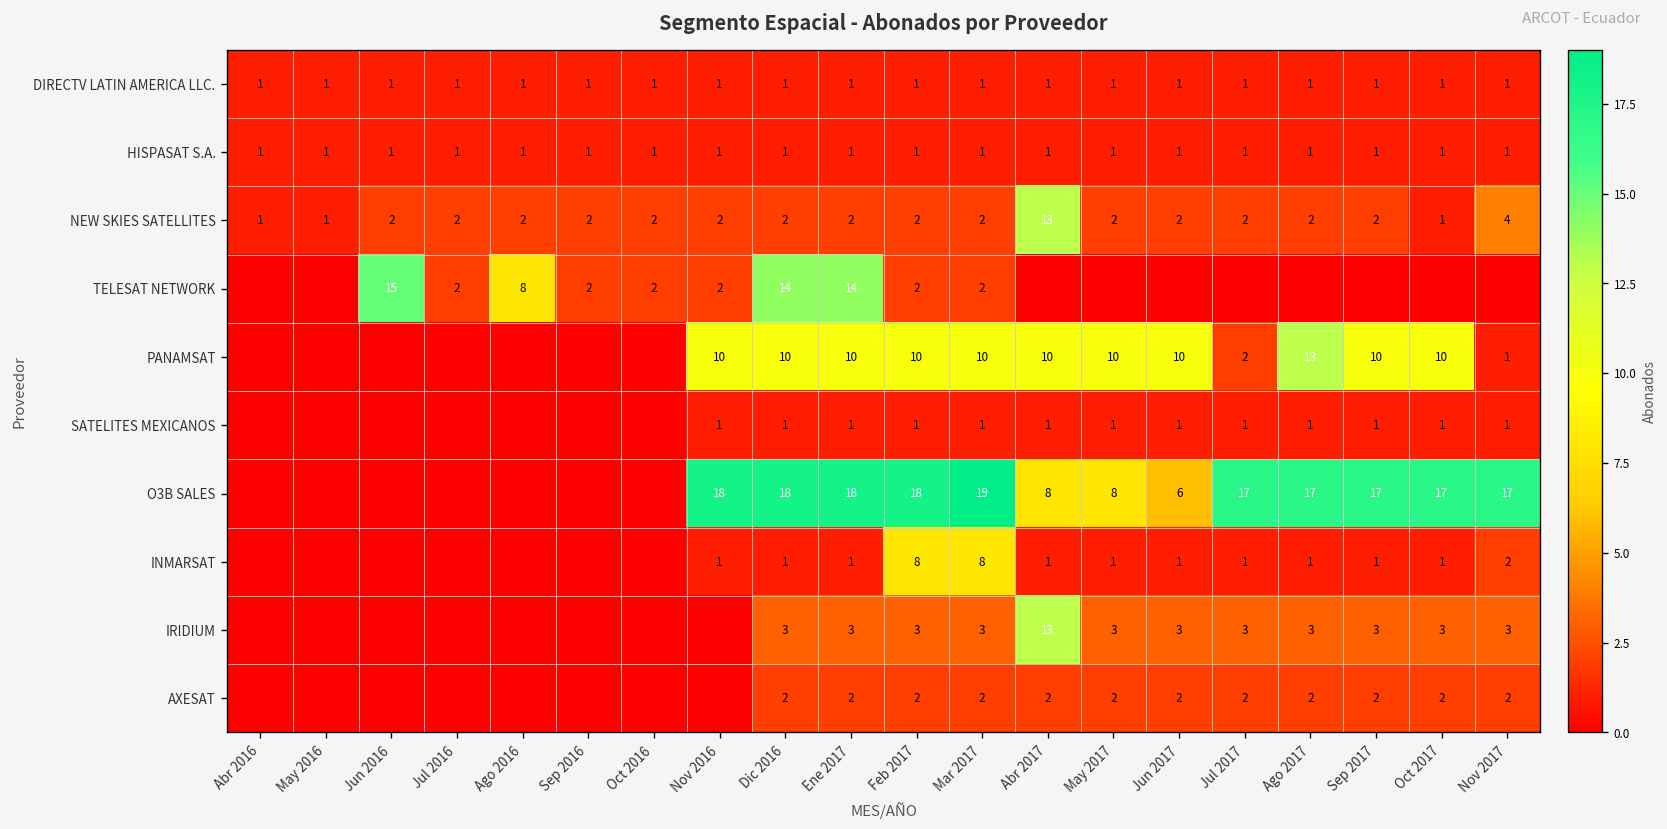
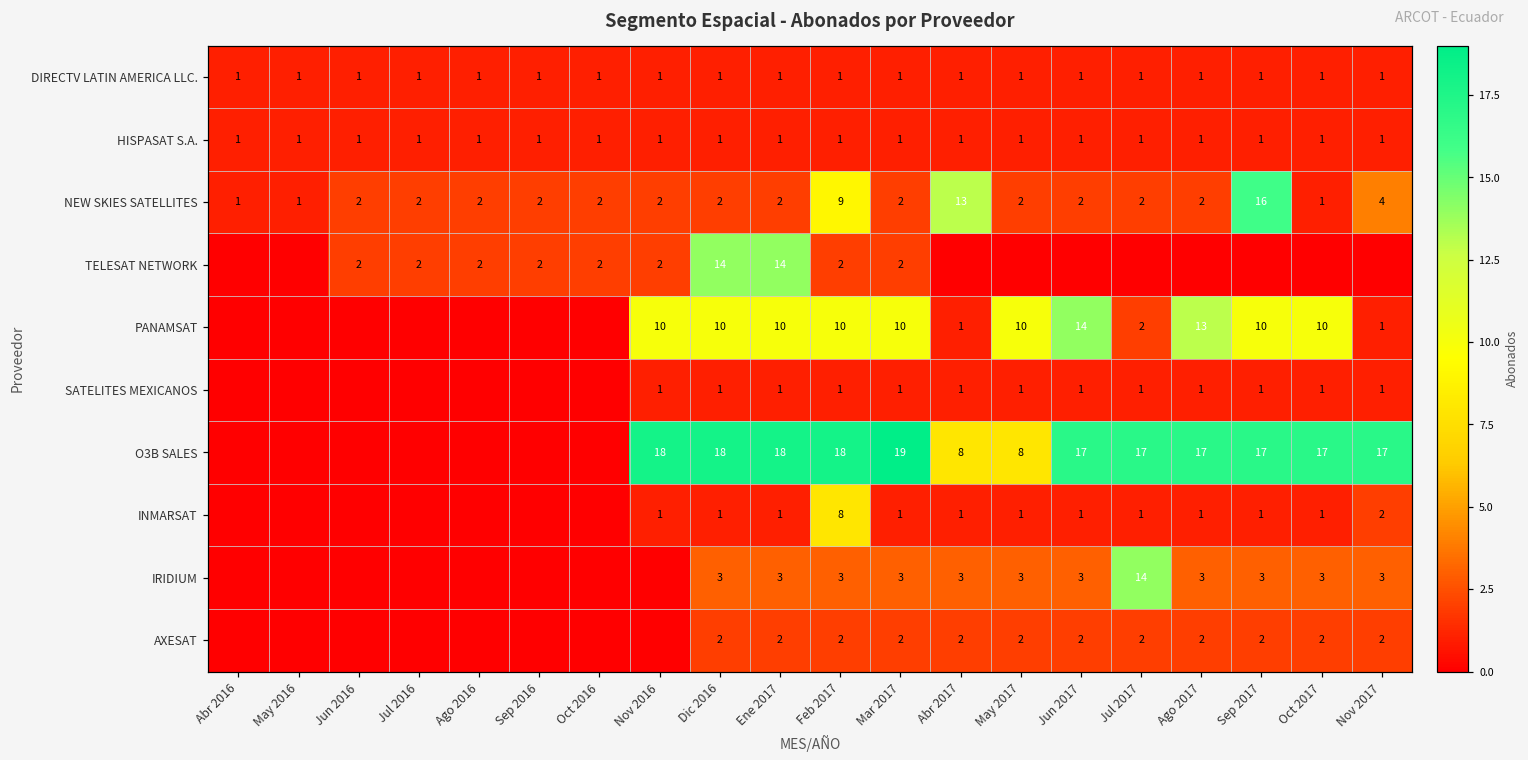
  {
    "DIRECTV LATIN AMERICA LLC.": {
      "Abr 2016": 1,
      "May 2016": 1,
      "Jun 2016": 1,
      "Jul 2016": 1,
      "Ago 2016": 1,
      "Sep 2016": 1,
      "Oct 2016": 1,
      "Nov 2016": 1,
      "Dic 2016": 1,
      "Ene 2017": 1,
      "Feb 2017": 1,
      "Mar 2017": 1,
      "Abr 2017": 1,
      "May 2017": 1,
      "Jun 2017": 1,
      "Jul 2017": 1,
      "Ago 2017": 1,
      "Sep 2017": 1,
      "Oct 2017": 1,
      "Nov 2017": 1
    },
    "HISPASAT S.A.": {
      "Abr 2016": 1,
      "May 2016": 1,
      "Jun 2016": 1,
      "Jul 2016": 1,
      "Ago 2016": 1,
      "Sep 2016": 1,
      "Oct 2016": 1,
      "Nov 2016": 1,
      "Dic 2016": 1,
      "Ene 2017": 1,
      "Feb 2017": 1,
      "Mar 2017": 1,
      "Abr 2017": 1,
      "May 2017": 1,
      "Jun 2017": 1,
      "Jul 2017": 1,
      "Ago 2017": 1,
      "Sep 2017": 1,
      "Oct 2017": 1,
      "Nov 2017": 1
    },
    "NEW SKIES SATELLITES": {
      "Abr 2016": 1,
      "May 2016": 1,
      "Jun 2016": 2,
      "Jul 2016": 2,
      "Ago 2016": 2,
      "Sep 2016": 2,
      "Oct 2016": 2,
      "Nov 2016": 2,
      "Dic 2016": 2,
      "Ene 2017": 2,
-     "Feb 2017": 2,
+     "Feb 2017": 9,
      "Mar 2017": 2,
      "Abr 2017": 13,
      "May 2017": 2,
      "Jun 2017": 2,
      "Jul 2017": 2,
      "Ago 2017": 2,
-     "Sep 2017": 2,
+     "Sep 2017": 16,
      "Oct 2017": 1,
      "Nov 2017": 4
    },
    "TELESAT NETWORK": {
-     "Jun 2016": 15,
+     "Jun 2016": 2,
      "Jul 2016": 2,
-     "Ago 2016": 8,
+     "Ago 2016": 2,
      "Sep 2016": 2,
      "Oct 2016": 2,
      "Nov 2016": 2,
      "Dic 2016": 14,
      "Ene 2017": 14,
      "Feb 2017": 2,
      "Mar 2017": 2
    },
    "PANAMSAT": {
      "Nov 2016": 10,
      "Dic 2016": 10,
      "Ene 2017": 10,
      "Feb 2017": 10,
      "Mar 2017": 10,
-     "Abr 2017": 10,
+     "Abr 2017": 1,
      "May 2017": 10,
-     "Jun 2017": 10,
+     "Jun 2017": 14,
      "Jul 2017": 2,
      "Ago 2017": 13,
      "Sep 2017": 10,
      "Oct 2017": 10,
      "Nov 2017": 1
    },
    "SATELITES MEXICANOS": {
      "Nov 2016": 1,
      "Dic 2016": 1,
      "Ene 2017": 1,
      "Feb 2017": 1,
      "Mar 2017": 1,
      "Abr 2017": 1,
      "May 2017": 1,
      "Jun 2017": 1,
      "Jul 2017": 1,
      "Ago 2017": 1,
      "Sep 2017": 1,
      "Oct 2017": 1,
      "Nov 2017": 1
    },
    "O3B SALES": {
      "Nov 2016": 18,
      "Dic 2016": 18,
      "Ene 2017": 18,
      "Feb 2017": 18,
      "Mar 2017": 19,
      "Abr 2017": 8,
      "May 2017": 8,
-     "Jun 2017": 6,
+     "Jun 2017": 17,
      "Jul 2017": 17,
      "Ago 2017": 17,
      "Sep 2017": 17,
      "Oct 2017": 17,
      "Nov 2017": 17
    },
    "INMARSAT": {
      "Nov 2016": 1,
      "Dic 2016": 1,
      "Ene 2017": 1,
      "Feb 2017": 8,
-     "Mar 2017": 8,
+     "Mar 2017": 1,
      "Abr 2017": 1,
      "May 2017": 1,
      "Jun 2017": 1,
      "Jul 2017": 1,
      "Ago 2017": 1,
      "Sep 2017": 1,
      "Oct 2017": 1,
      "Nov 2017": 2
    },
    "IRIDIUM": {
      "Dic 2016": 3,
      "Ene 2017": 3,
      "Feb 2017": 3,
      "Mar 2017": 3,
-     "Abr 2017": 13,
+     "Abr 2017": 3,
      "May 2017": 3,
      "Jun 2017": 3,
-     "Jul 2017": 3,
+     "Jul 2017": 14,
      "Ago 2017": 3,
      "Sep 2017": 3,
      "Oct 2017": 3,
      "Nov 2017": 3
    },
    "AXESAT": {
      "Dic 2016": 2,
      "Ene 2017": 2,
      "Feb 2017": 2,
      "Mar 2017": 2,
      "Abr 2017": 2,
      "May 2017": 2,
      "Jun 2017": 2,
      "Jul 2017": 2,
      "Ago 2017": 2,
      "Sep 2017": 2,
      "Oct 2017": 2,
      "Nov 2017": 2
    }
  }
